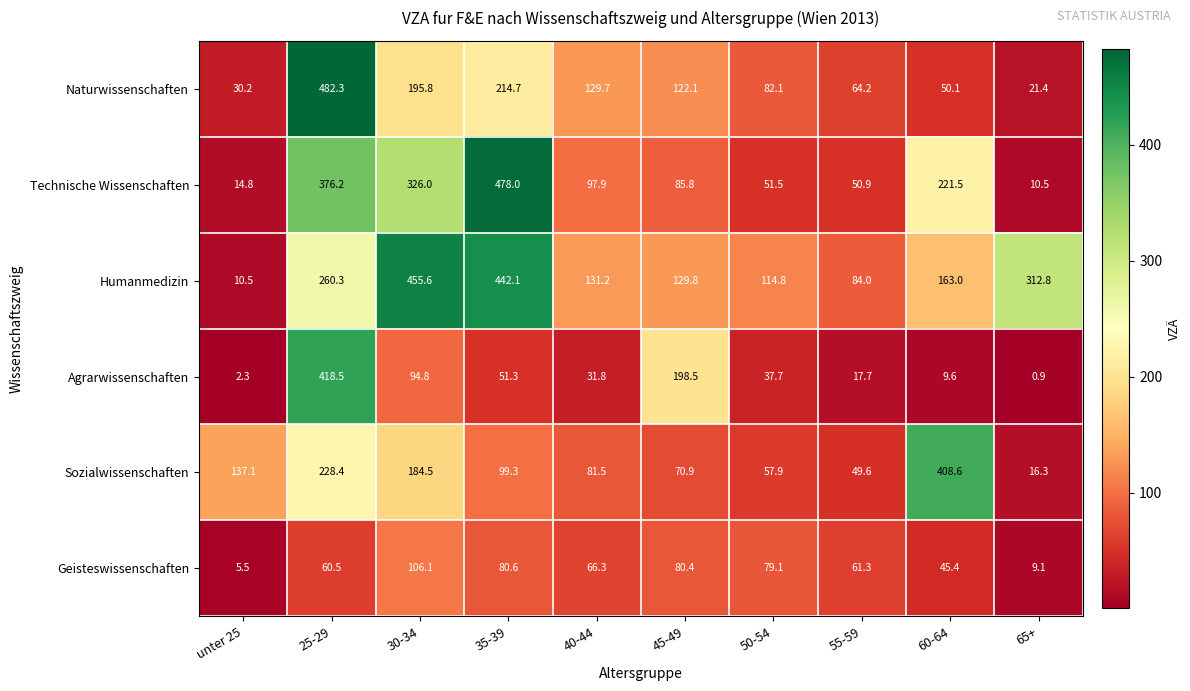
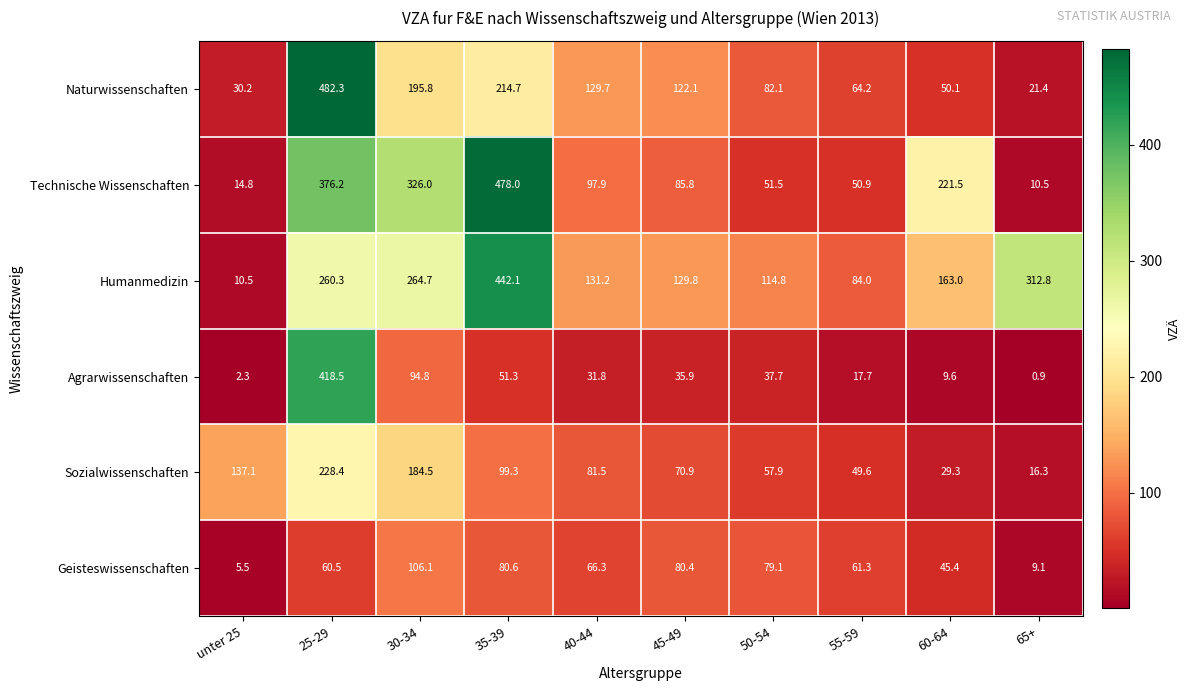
  {
    "Naturwissenschaften": {
      "unter 25": 30.2,
      "25-29": 482.3,
      "30-34": 195.8,
      "35-39": 214.7,
      "40-44": 129.7,
      "45-49": 122.1,
      "50-54": 82.1,
      "55-59": 64.2,
      "60-64": 50.1,
      "65+": 21.4
    },
    "Technische Wissenschaften": {
      "unter 25": 14.8,
      "25-29": 376.2,
      "30-34": 326.0,
      "35-39": 478.0,
      "40-44": 97.9,
      "45-49": 85.8,
      "50-54": 51.5,
      "55-59": 50.9,
      "60-64": 221.5,
      "65+": 10.5
    },
    "Humanmedizin": {
      "unter 25": 10.5,
      "25-29": 260.3,
-     "30-34": 455.6,
+     "30-34": 264.7,
      "35-39": 442.1,
      "40-44": 131.2,
      "45-49": 129.8,
      "50-54": 114.8,
      "55-59": 84.0,
      "60-64": 163.0,
      "65+": 312.8
    },
    "Agrarwissenschaften": {
      "unter 25": 2.3,
      "25-29": 418.5,
      "30-34": 94.8,
      "35-39": 51.3,
      "40-44": 31.8,
-     "45-49": 198.5,
+     "45-49": 35.9,
      "50-54": 37.7,
      "55-59": 17.7,
      "60-64": 9.6,
      "65+": 0.9
    },
    "Sozialwissenschaften": {
      "unter 25": 137.1,
      "25-29": 228.4,
      "30-34": 184.5,
      "35-39": 99.3,
      "40-44": 81.5,
      "45-49": 70.9,
      "50-54": 57.9,
      "55-59": 49.6,
-     "60-64": 408.6,
+     "60-64": 29.3,
      "65+": 16.3
    },
    "Geisteswissenschaften": {
      "unter 25": 5.5,
      "25-29": 60.5,
      "30-34": 106.1,
      "35-39": 80.6,
      "40-44": 66.3,
      "45-49": 80.4,
      "50-54": 79.1,
      "55-59": 61.3,
      "60-64": 45.4,
      "65+": 9.1
    }
  }
